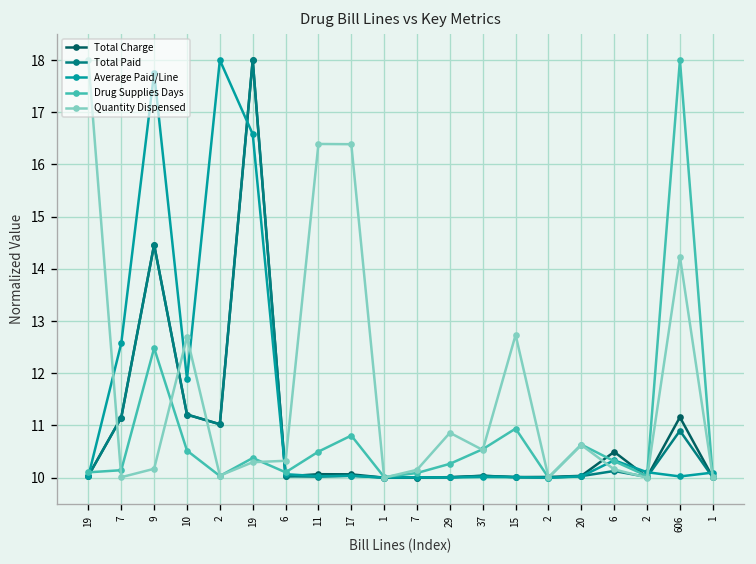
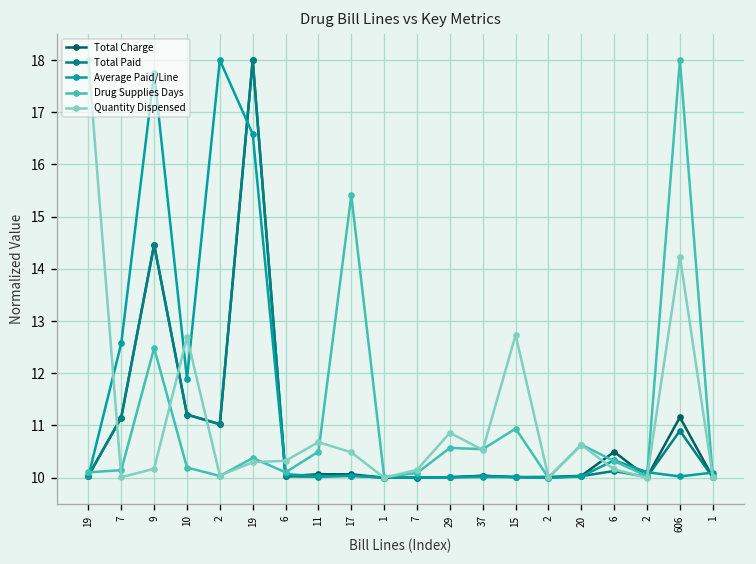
  {
    "Drug Supplies Days": {
      "9": 12.5,
-     "10": 10.5,
+     "10": 10.2,
      "11": 10.5,
-     "17": 10.8,
-     "29": 10.3,
+     "17": 15.4,
+     "29": 10.6,
      "15": 10.9,
      "606": 18.0
    },
    "Quantity Dispensed": {
      "9": 10.2,
      "10": 12.7,
-     "11": 16.4,
-     "17": 16.4,
+     "11": 10.7,
+     "17": 10.5,
      "29": 10.9,
      "15": 12.7,
      "606": 14.2
    }
  }
